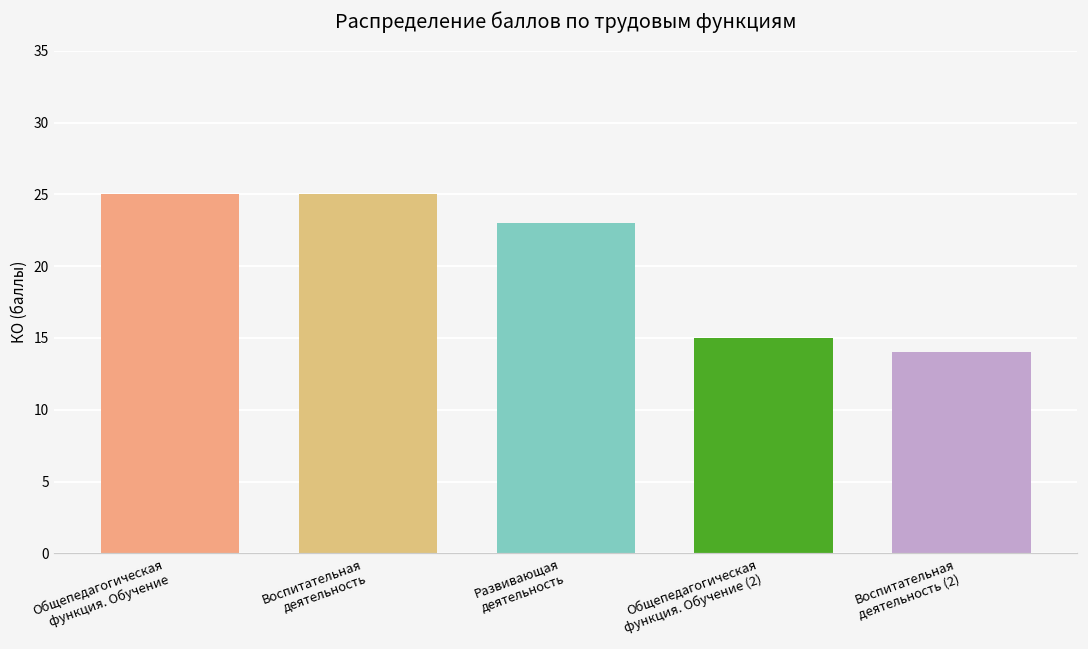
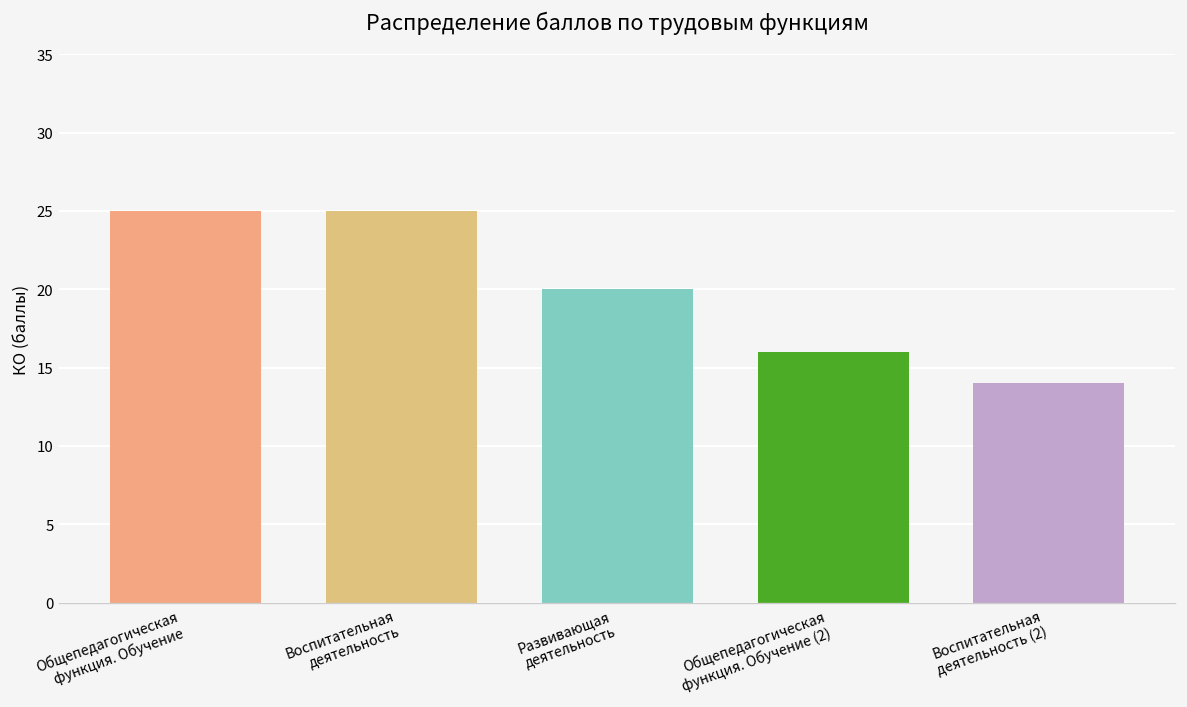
  {
    "Общепедагогическая функция. Обучение": 25,
    "Воспитательная деятельность": 25,
-   "Развивающая деятельность": 23,
-   "Общепедагогическая функция. Обучение (2)": 15,
+   "Развивающая деятельность": 20,
+   "Общепедагогическая функция. Обучение (2)": 16,
    "Воспитательная деятельность (2)": 14
  }
